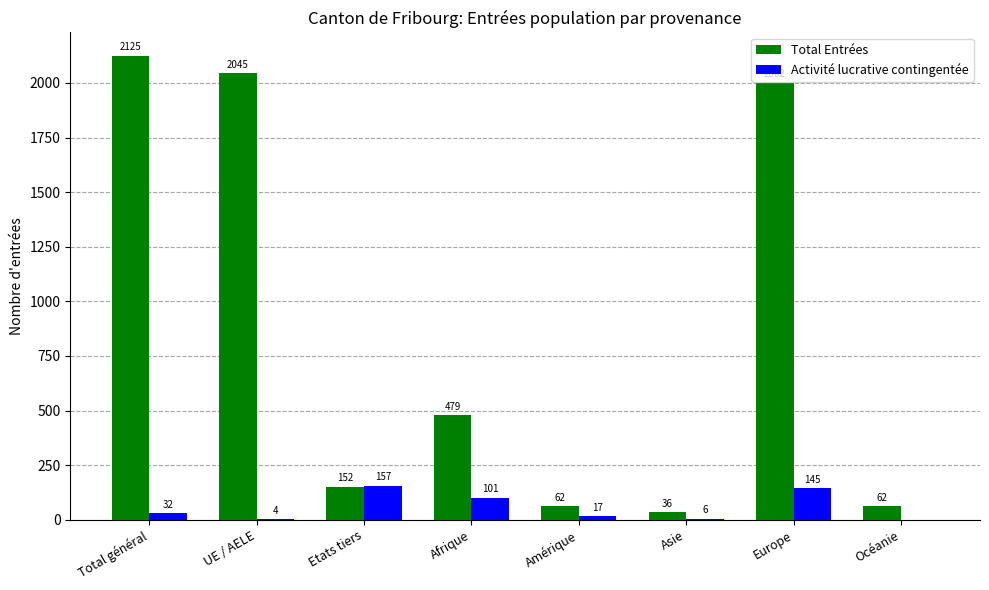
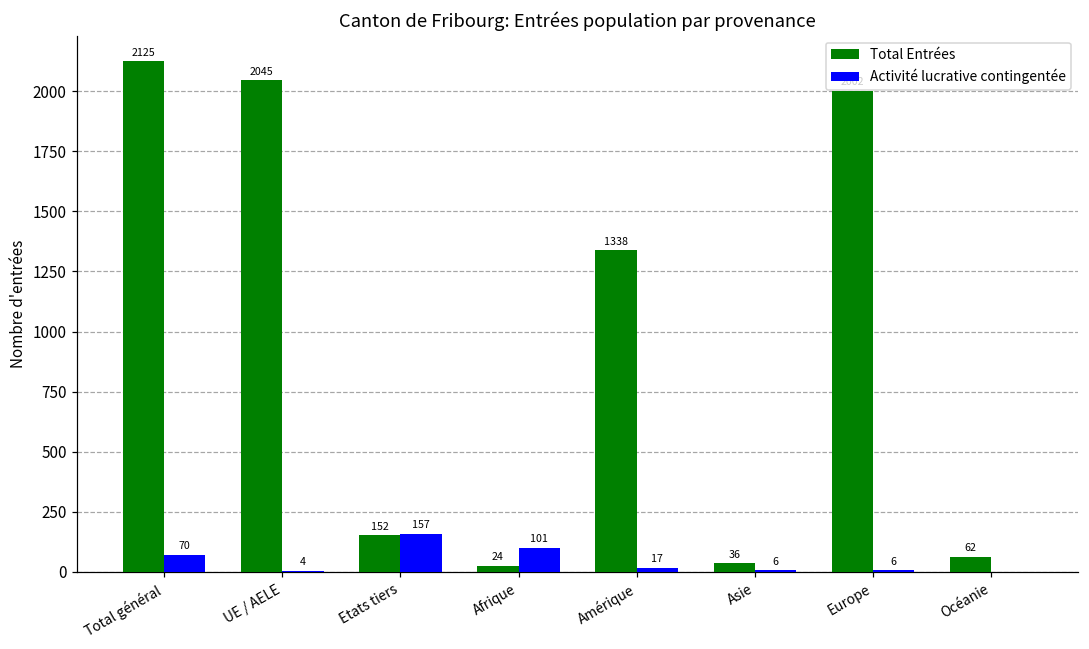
  {
    "Total Entrées": {
      "Total général": 2125,
      "UE / AELE": 2045,
      "Etats tiers": 152,
-     "Afrique": 479,
-     "Amérique": 62,
+     "Afrique": 24,
+     "Amérique": 1338,
      "Asie": 36,
      "Océanie": 62
    },
    "Activité lucrative contingentée": {
-     "Total général": 32,
+     "Total général": 70,
      "UE / AELE": 4,
      "Etats tiers": 157,
      "Afrique": 101,
      "Amérique": 17,
      "Asie": 6,
-     "Europe": 145
+     "Europe": 6
    }
  }
